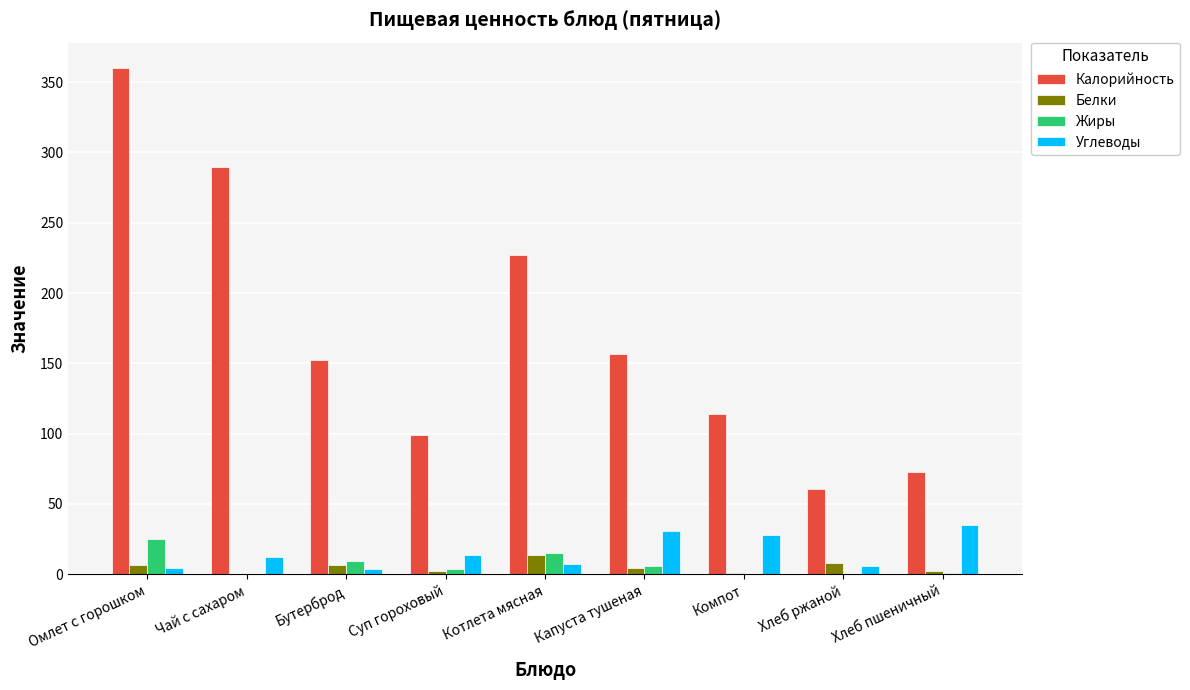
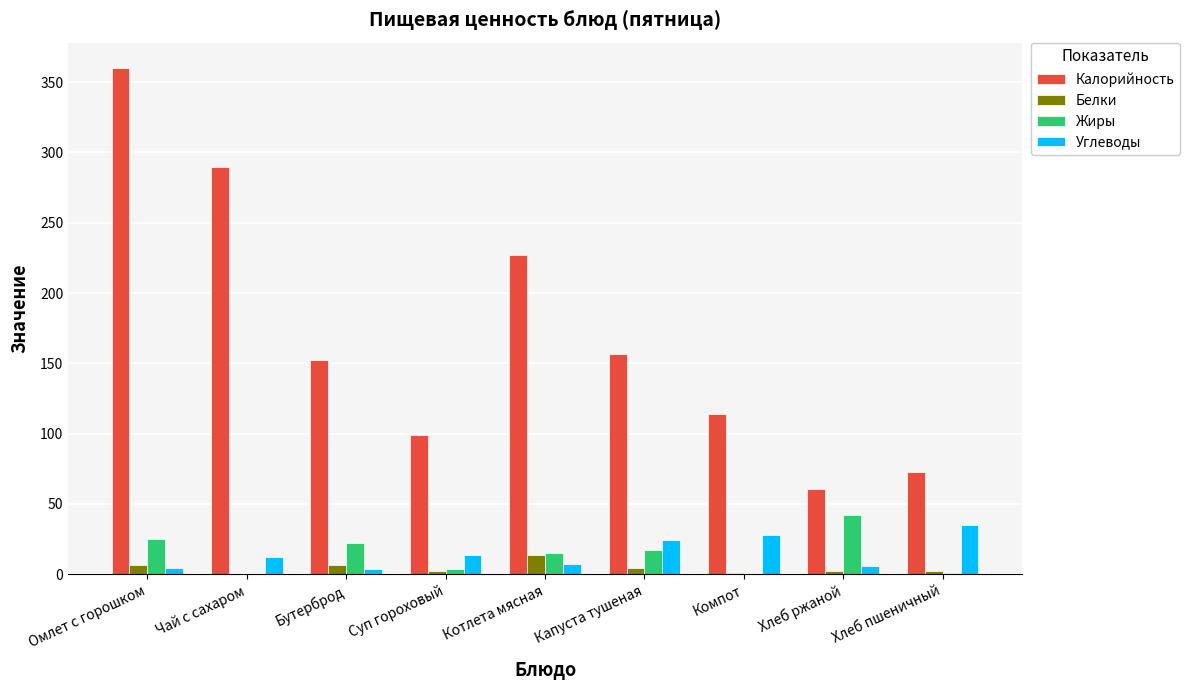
  {
    "Калорийность": {
      "Омлет с горошком": 360,
      "Чай с сахаром": 290,
      "Бутерброд": 152,
      "Суп гороховый": 99,
      "Котлета мясная": 227,
      "Капуста тушеная": 157,
      "Компот": 114,
      "Хлеб ржаной": 61,
      "Хлеб пшеничный": 73
    },
    "Белки": {
      "Омлет с горошком": 7,
      "Бутерброд": 7,
      "Суп гороховый": 2,
      "Котлета мясная": 14,
      "Капуста тушеная": 5,
-     "Хлеб ржаной": 8,
+     "Хлеб ржаной": 2,
      "Хлеб пшеничный": 2
    },
    "Жиры": {
      "Омлет с горошком": 25,
      "Чай с сахаром": 0,
-     "Бутерброд": 9,
+     "Бутерброд": 22,
      "Суп гороховый": 4,
      "Котлета мясная": 15,
-     "Капуста тушеная": 6,
+     "Капуста тушеная": 17,
      "Компот": 0,
-     "Хлеб ржаной": 0
+     "Хлеб ржаной": 42
    },
    "Углеводы": {
      "Омлет с горошком": 4,
      "Чай с сахаром": 12,
      "Бутерброд": 4,
      "Суп гороховый": 14,
      "Котлета мясная": 7,
-     "Капуста тушеная": 31,
+     "Капуста тушеная": 24,
      "Компот": 28,
      "Хлеб ржаной": 6,
      "Хлеб пшеничный": 35
    }
  }
